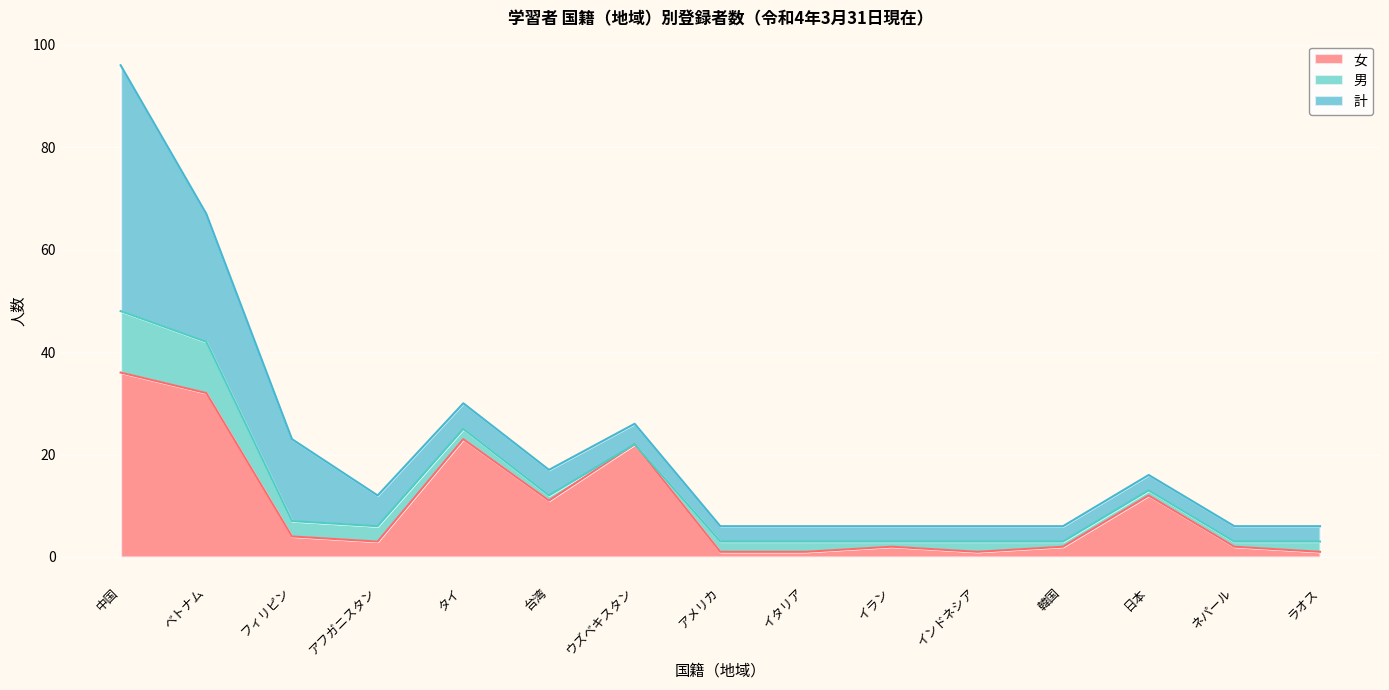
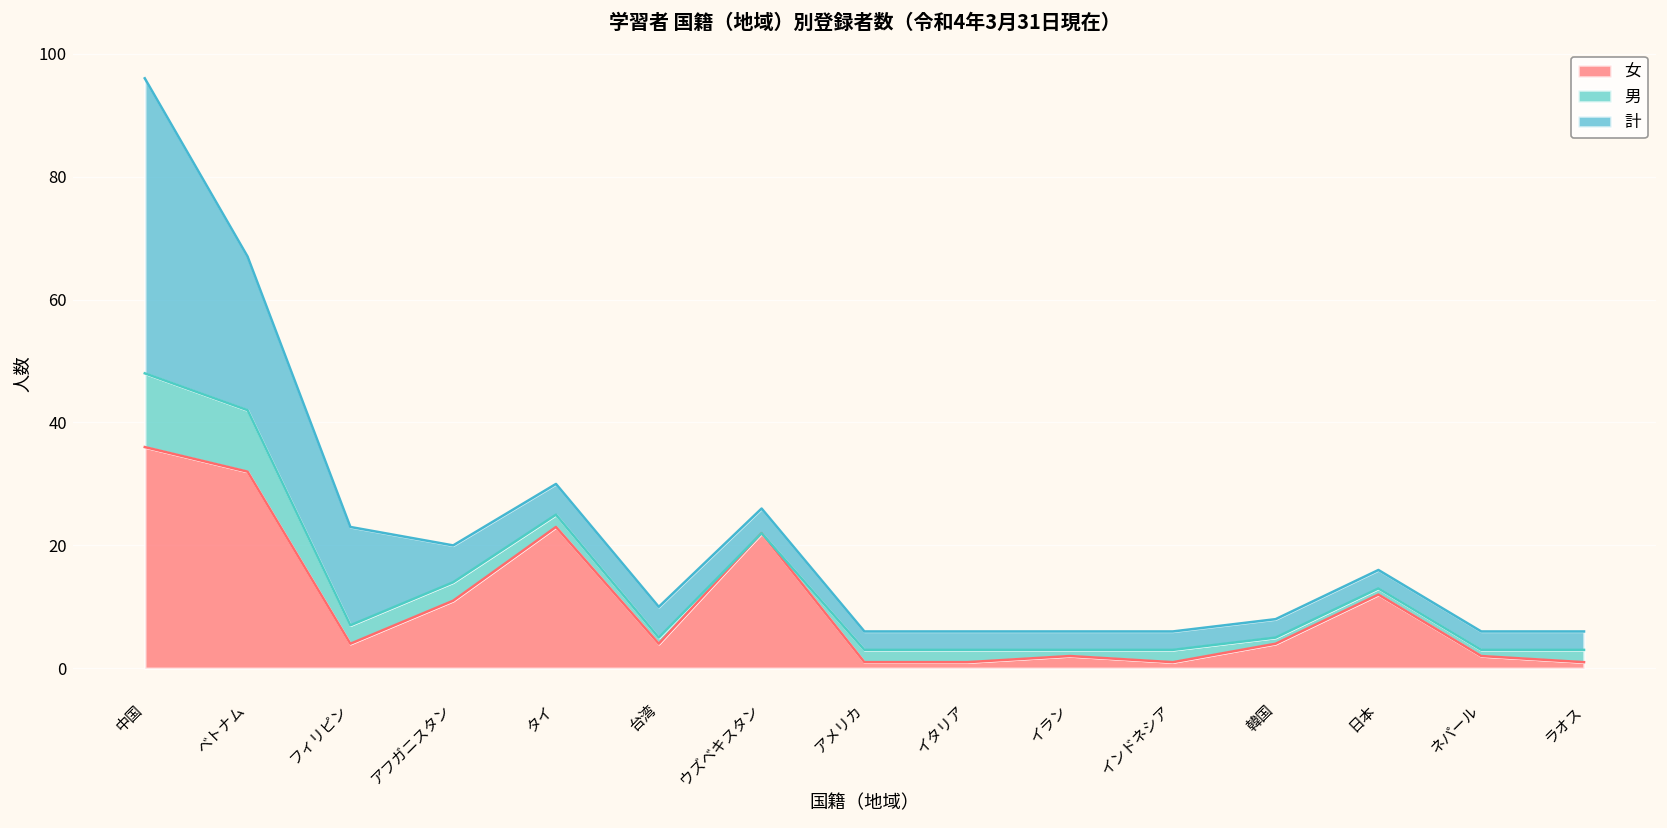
  {
    "女": {
      "中国": 36,
      "ベトナム": 32,
      "フィリピン": 4,
-     "アフガニスタン": 3,
+     "アフガニスタン": 11,
      "タイ": 23,
-     "台湾": 11,
+     "台湾": 4,
      "アメリカ": 1,
      "イタリア": 1,
      "イラン": 2,
      "インドネシア": 1,
-     "韓国": 2,
+     "韓国": 4,
      "日本": 12,
      "ネパール": 2,
      "ラオス": 1
    }
  }
